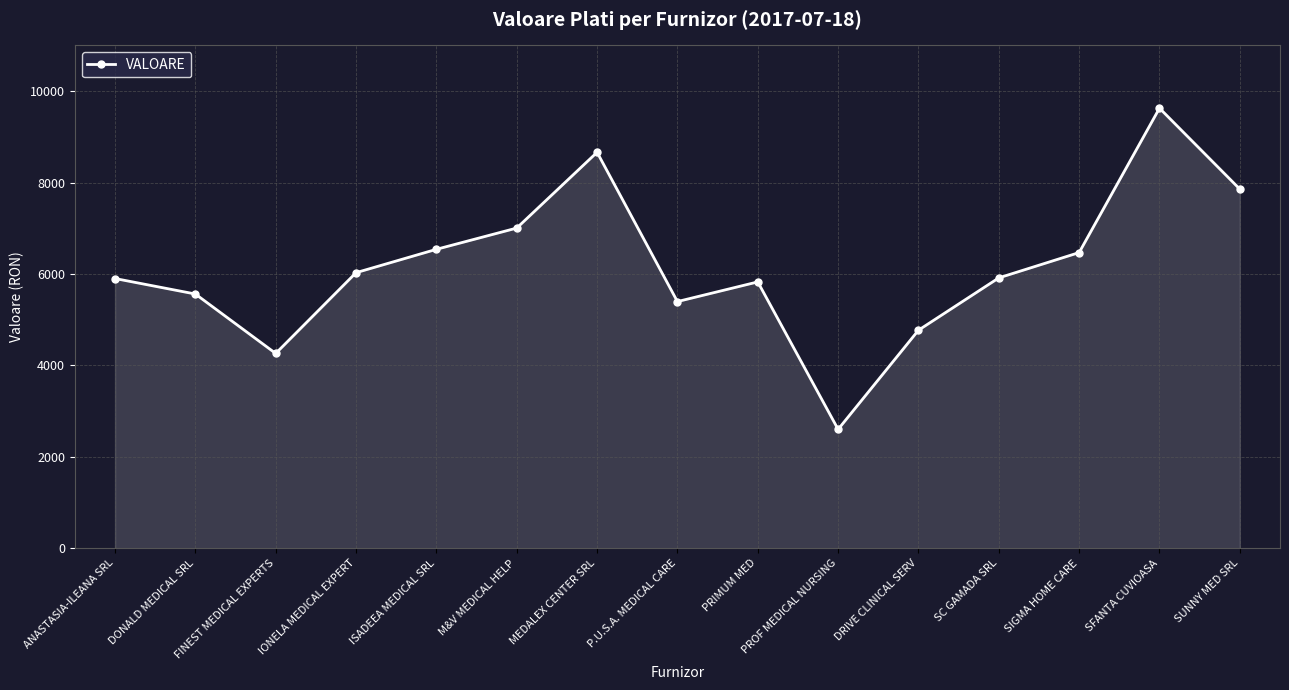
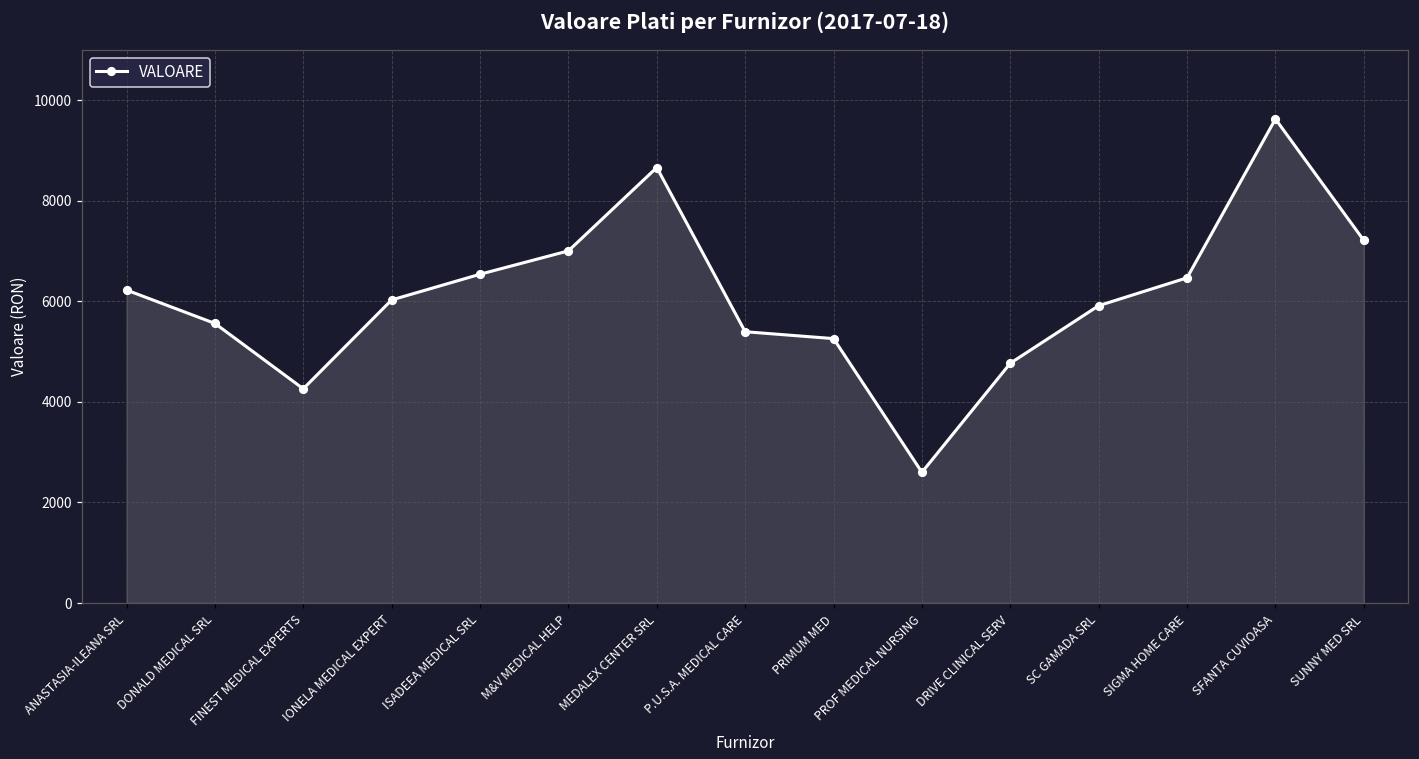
  {
-   "ANASTASIA-ILEANA SRL": 5900,
+   "ANASTASIA-ILEANA SRL": 6200,
    "DONALD MEDICAL SRL": 5600,
    "FINEST MEDICAL EXPERTS": 4300,
    "IONELA MEDICAL EXPERT": 6000,
    "ISADEEA MEDICAL SRL": 6500,
    "M&V MEDICAL HELP": 7000,
    "MEDALEX CENTER SRL": 8700,
    "P.U.S.A. MEDICAL CARE": 5400,
-   "PRIMUM MED": 5800,
+   "PRIMUM MED": 5300,
    "PROF MEDICAL NURSING": 2600,
    "DRIVE CLINICAL SERV": 4800,
    "SC GAMADA SRL": 5900,
    "SIGMA HOME CARE": 6500,
    "SFANTA CUVIOASA": 9600,
-   "SUNNY MED SRL": 7900
+   "SUNNY MED SRL": 7200
  }
